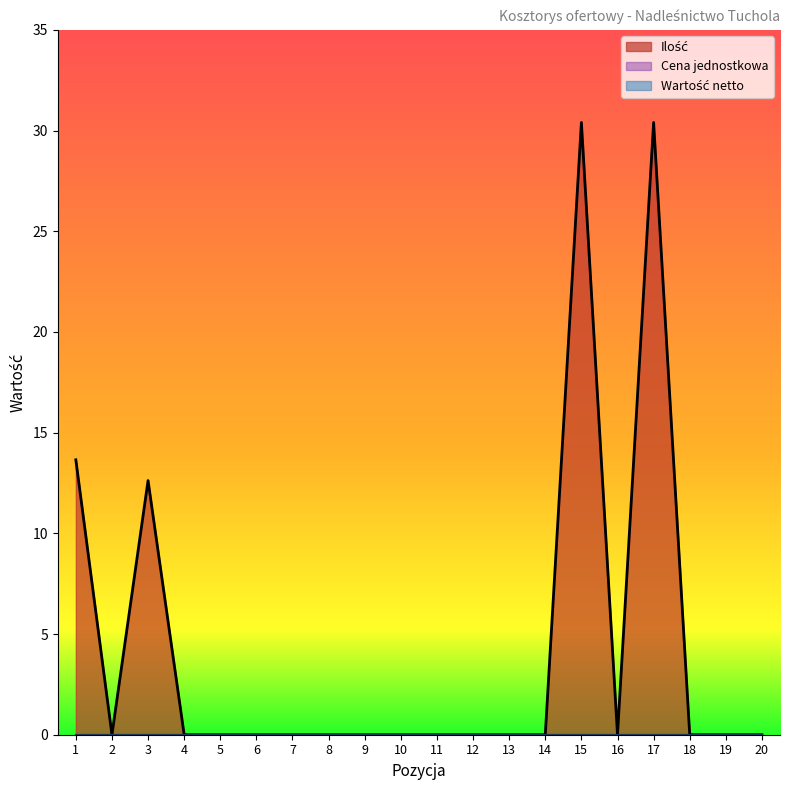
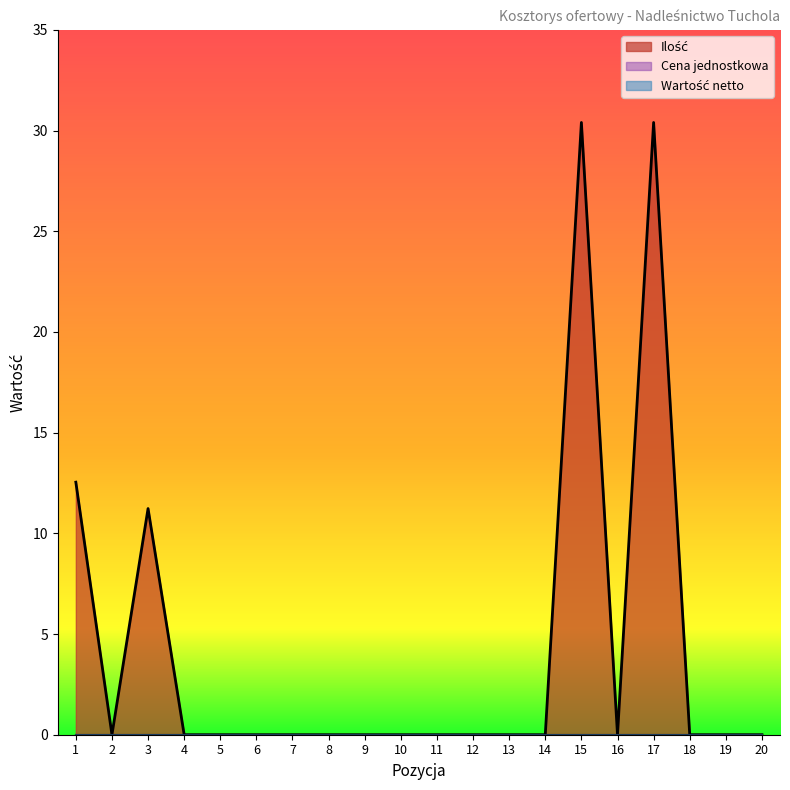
  {
    "Ilość": {
-     "1": 13.7,
-     "3": 12.6,
+     "1": 12.5,
+     "3": 11.2,
      "15": 30.4,
      "17": 30.4
    },
    "Wartość netto": {
      "1": 0.0,
      "3": 0.0,
      "15": 0.0,
      "17": 0.0
    }
  }
